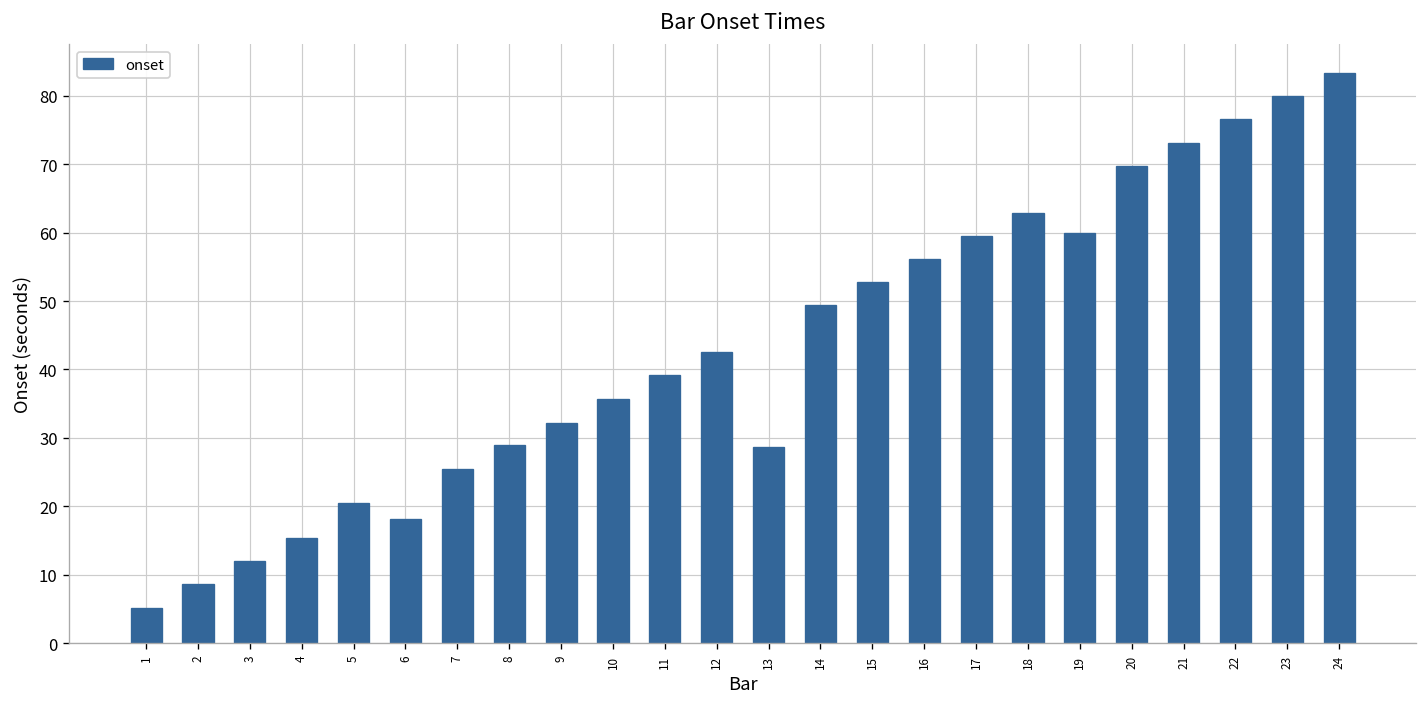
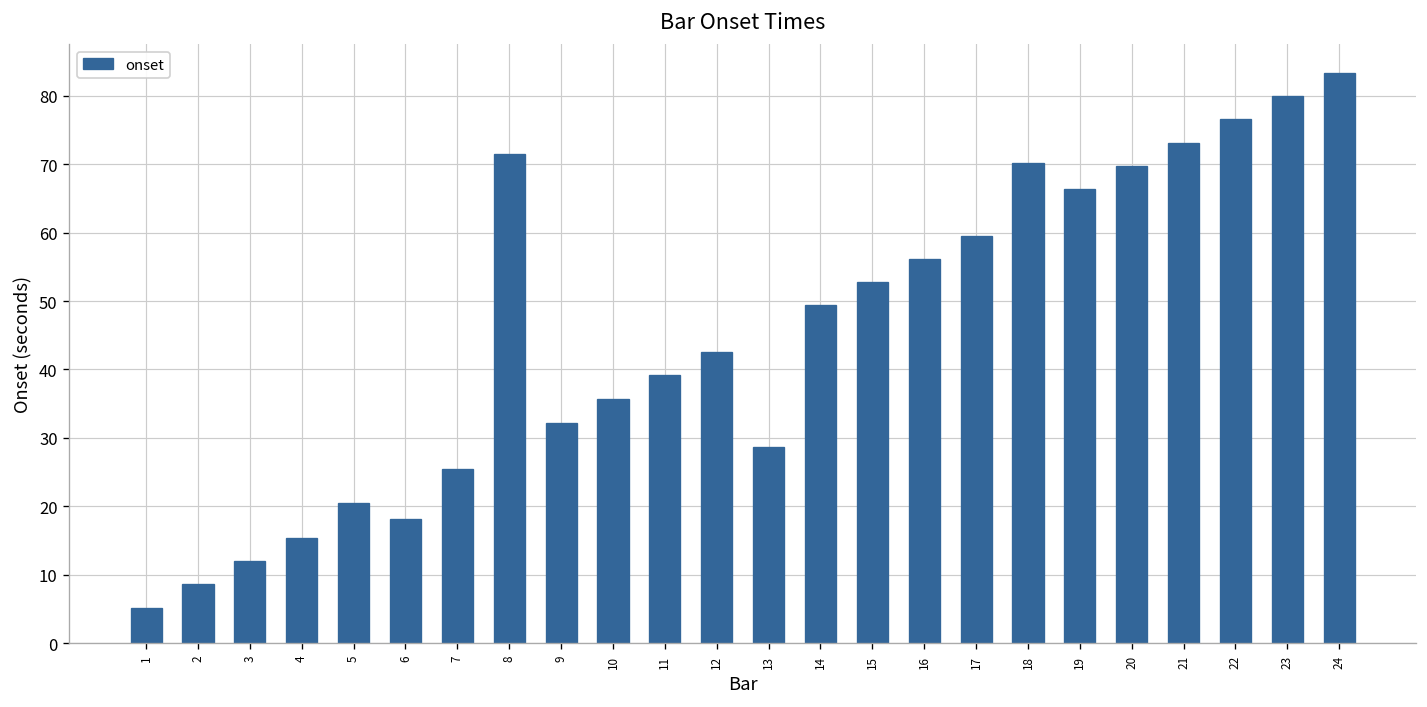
  {
    "1": 5,
    "2": 9,
    "3": 12,
    "4": 15,
    "5": 20,
    "6": 18,
    "7": 25,
-   "8": 29,
+   "8": 72,
    "9": 32,
    "10": 36,
    "11": 39,
    "12": 43,
    "13": 29,
    "14": 49,
    "15": 53,
    "16": 56,
    "17": 59,
-   "18": 63,
-   "19": 60,
+   "18": 70,
+   "19": 66,
    "20": 70,
    "21": 73,
    "22": 77,
    "23": 80,
    "24": 83
  }
